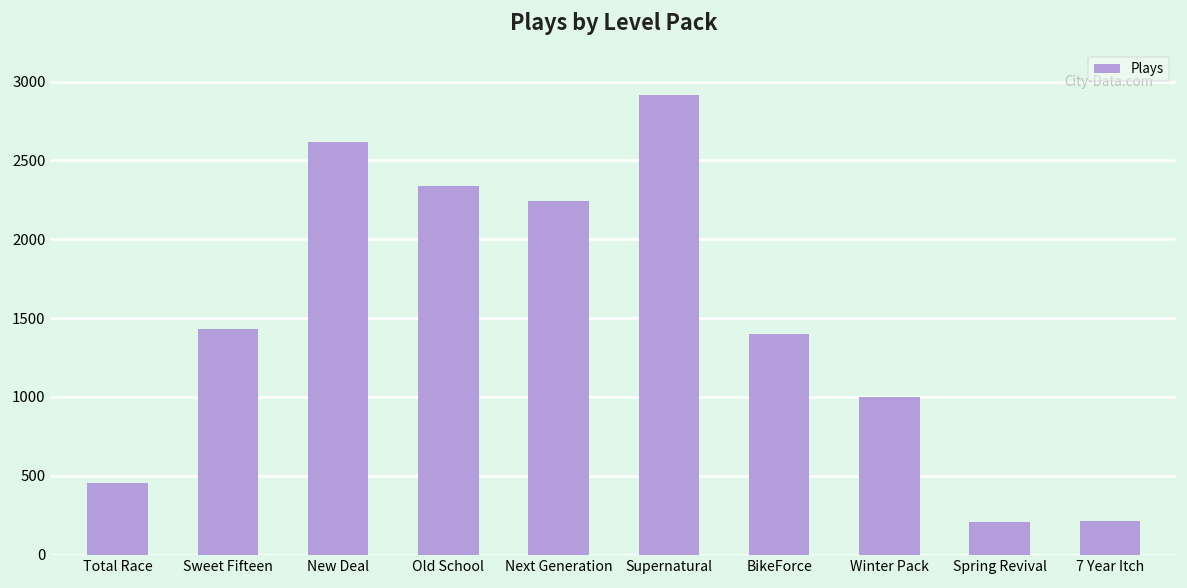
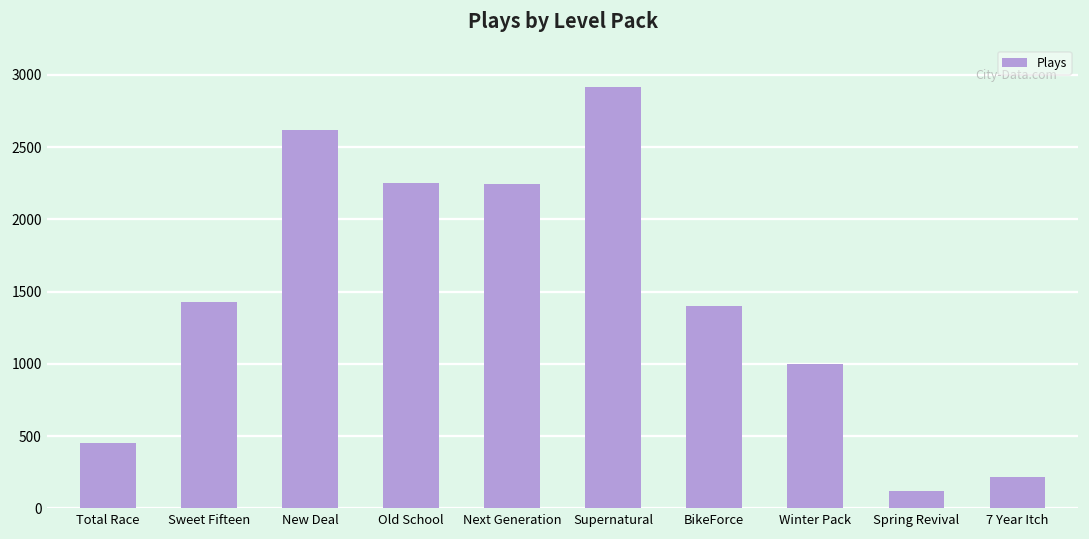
  {
    "Total Race": 450,
    "Sweet Fifteen": 1430,
    "New Deal": 2620,
-   "Old School": 2340,
+   "Old School": 2250,
    "Next Generation": 2240,
    "Supernatural": 2910,
    "BikeForce": 1400,
    "Winter Pack": 1000,
-   "Spring Revival": 210,
+   "Spring Revival": 120,
    "7 Year Itch": 210
  }
